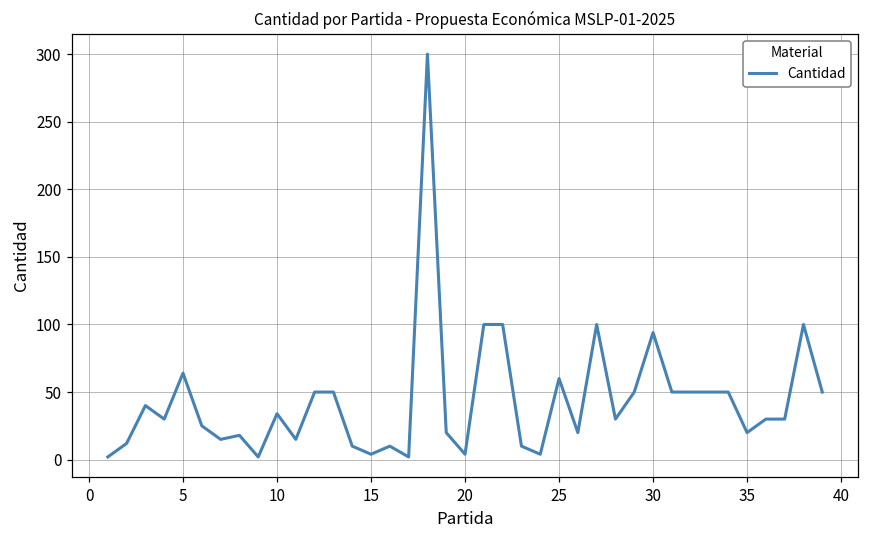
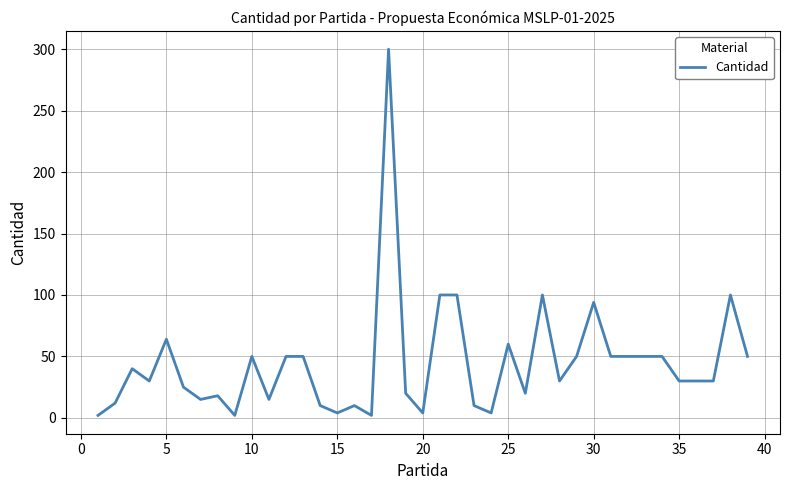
  {
    "5": 64,
-   "10": 34,
+   "10": 50,
    "15": 4,
    "20": 4,
    "25": 60,
    "30": 94,
-   "35": 20
+   "35": 30
  }
